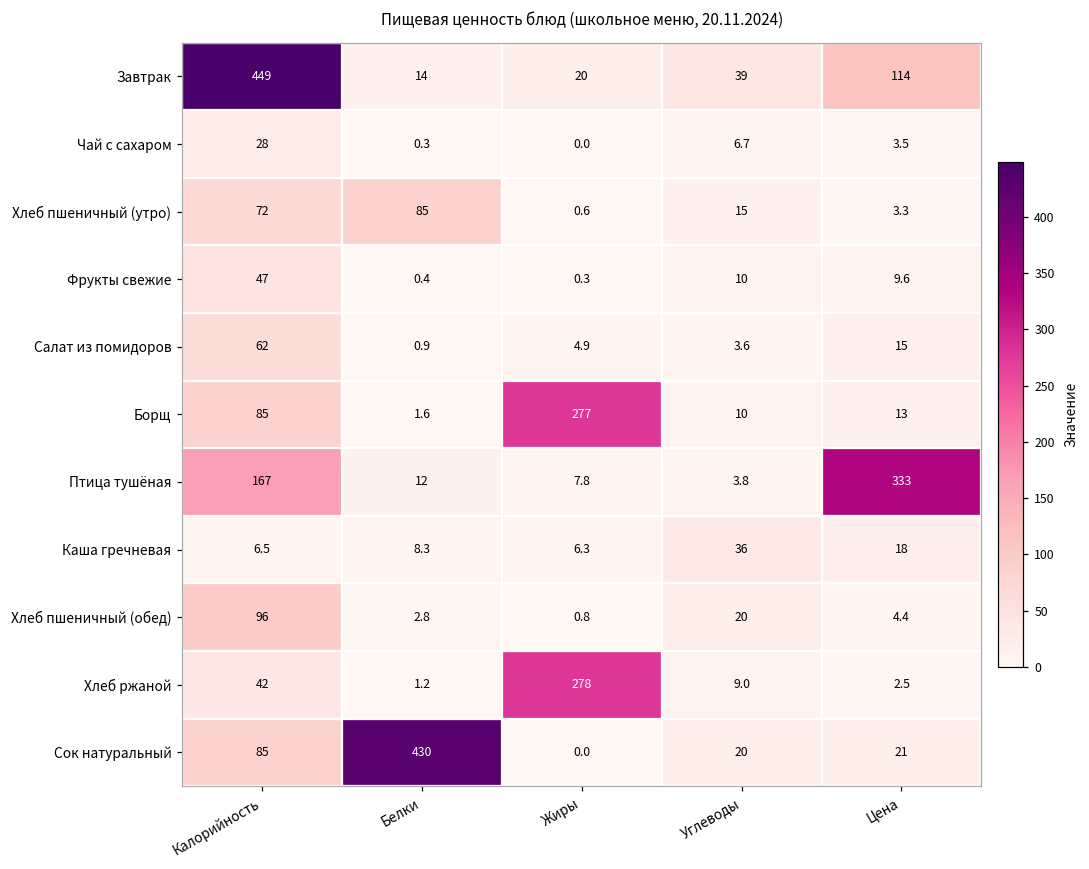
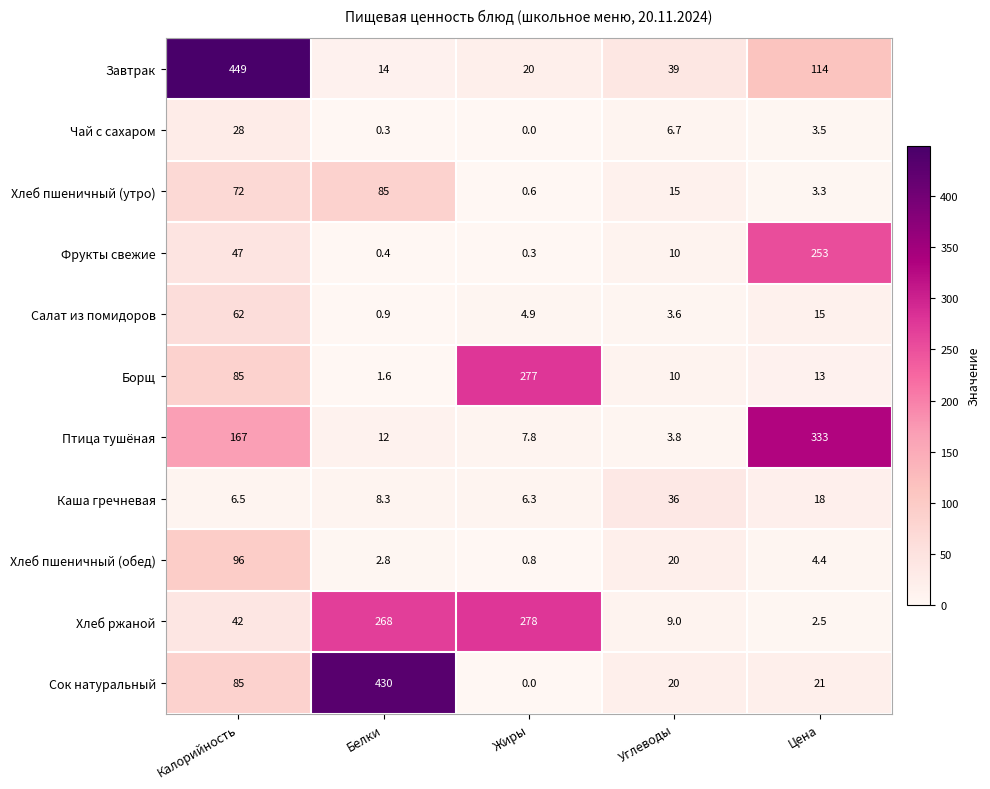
  {
    "Завтрак": {
      "Калорийность": 449,
      "Белки": 14,
      "Жиры": 20,
      "Углеводы": 39,
      "Цена": 114
    },
    "Чай с сахаром": {
      "Калорийность": 28,
      "Белки": 0.3,
      "Жиры": 0.0,
      "Углеводы": 6.7,
      "Цена": 3.5
    },
    "Хлеб пшеничный (утро)": {
      "Калорийность": 72,
      "Белки": 85,
      "Жиры": 0.6,
      "Углеводы": 15,
      "Цена": 3.3
    },
    "Фрукты свежие": {
      "Калорийность": 47,
      "Белки": 0.4,
      "Жиры": 0.3,
      "Углеводы": 10,
-     "Цена": 9.6
+     "Цена": 253
    },
    "Салат из помидоров": {
      "Калорийность": 62,
      "Белки": 0.9,
      "Жиры": 4.9,
      "Углеводы": 3.6,
      "Цена": 15
    },
    "Борщ": {
      "Калорийность": 85,
      "Белки": 1.6,
      "Жиры": 277,
      "Углеводы": 10,
      "Цена": 13
    },
    "Птица тушёная": {
      "Калорийность": 167,
      "Белки": 12,
      "Жиры": 7.8,
      "Углеводы": 3.8,
      "Цена": 333
    },
    "Каша гречневая": {
      "Калорийность": 6.5,
      "Белки": 8.3,
      "Жиры": 6.3,
      "Углеводы": 36,
      "Цена": 18
    },
    "Хлеб пшеничный (обед)": {
      "Калорийность": 96,
      "Белки": 2.8,
      "Жиры": 0.8,
      "Углеводы": 20,
      "Цена": 4.4
    },
    "Хлеб ржаной": {
      "Калорийность": 42,
-     "Белки": 1.2,
+     "Белки": 268,
      "Жиры": 278,
      "Углеводы": 9.0,
      "Цена": 2.5
    },
    "Сок натуральный": {
      "Калорийность": 85,
      "Белки": 430,
      "Жиры": 0.0,
      "Углеводы": 20,
      "Цена": 21
    }
  }
